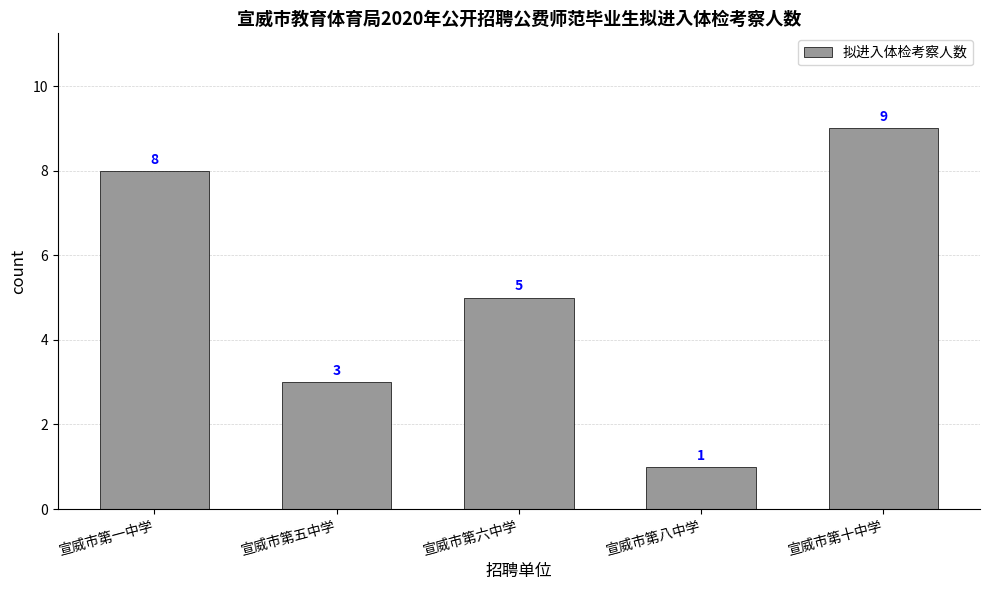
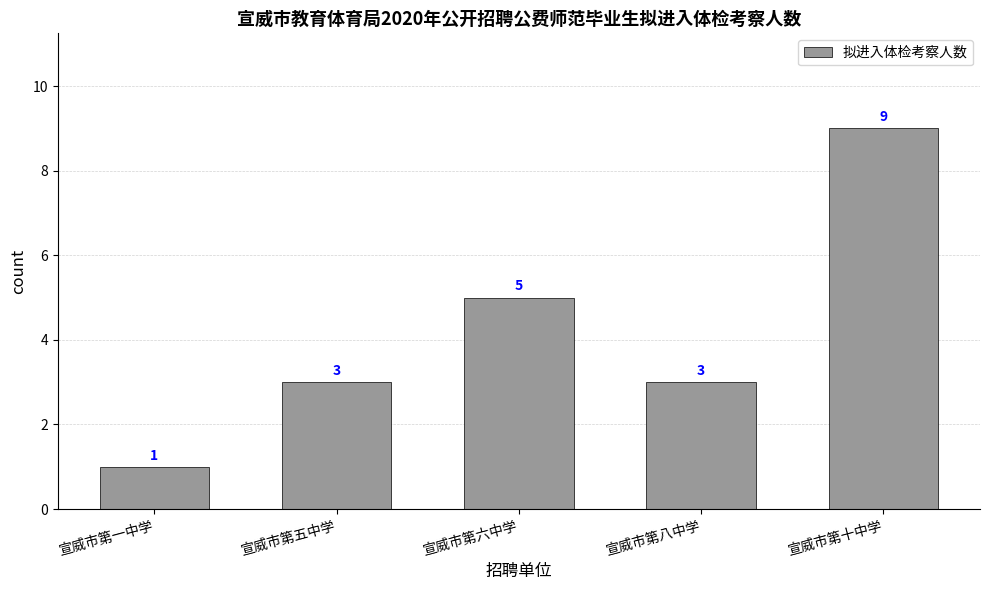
  {
-   "宣威市第一中学": 8,
+   "宣威市第一中学": 1,
    "宣威市第五中学": 3,
    "宣威市第六中学": 5,
-   "宣威市第八中学": 1,
+   "宣威市第八中学": 3,
    "宣威市第十中学": 9
  }
